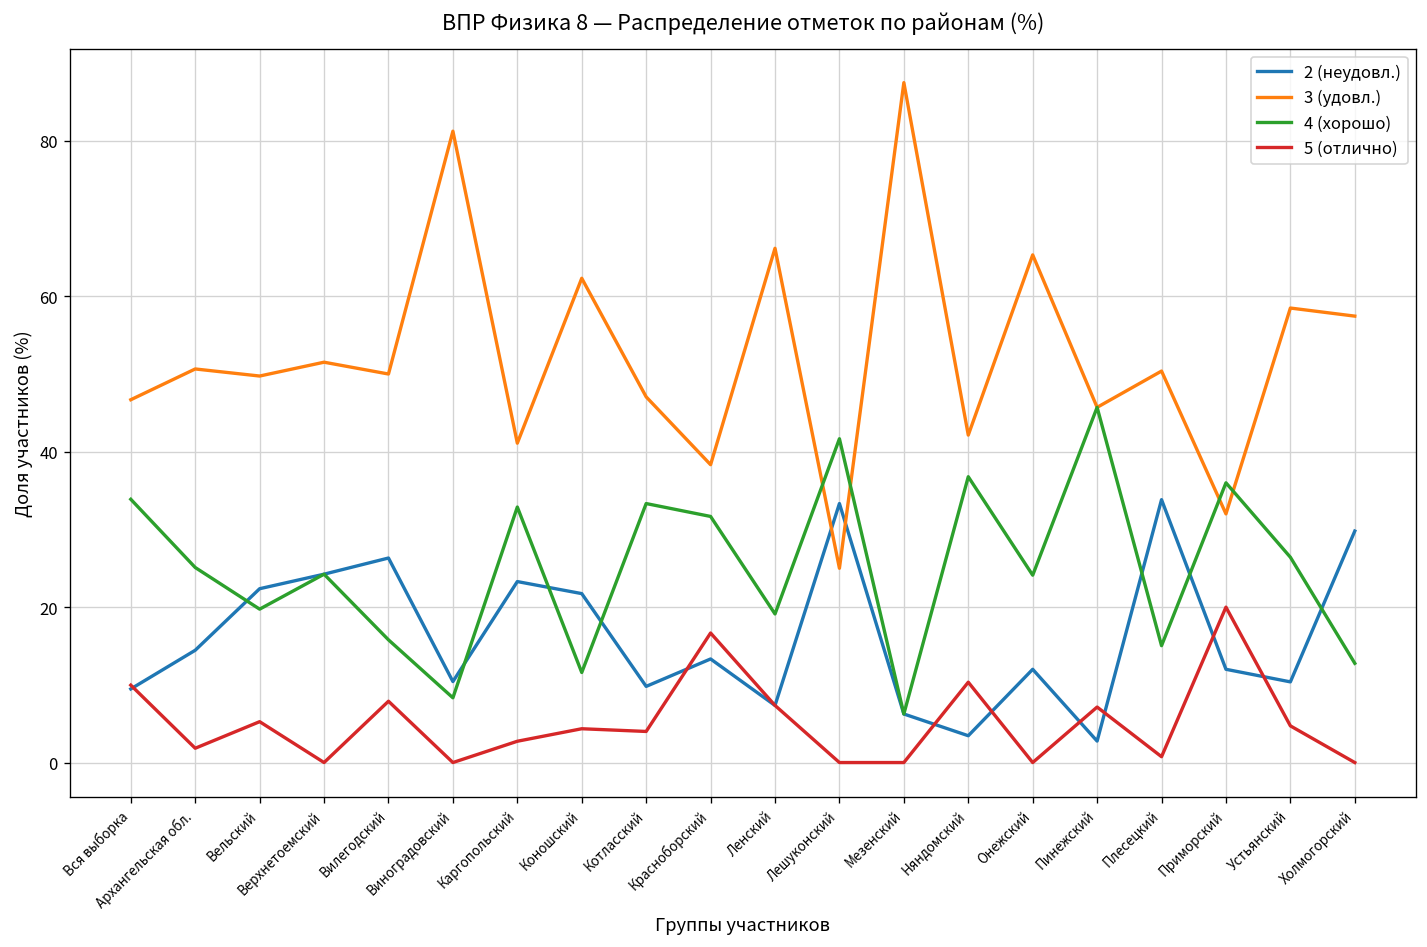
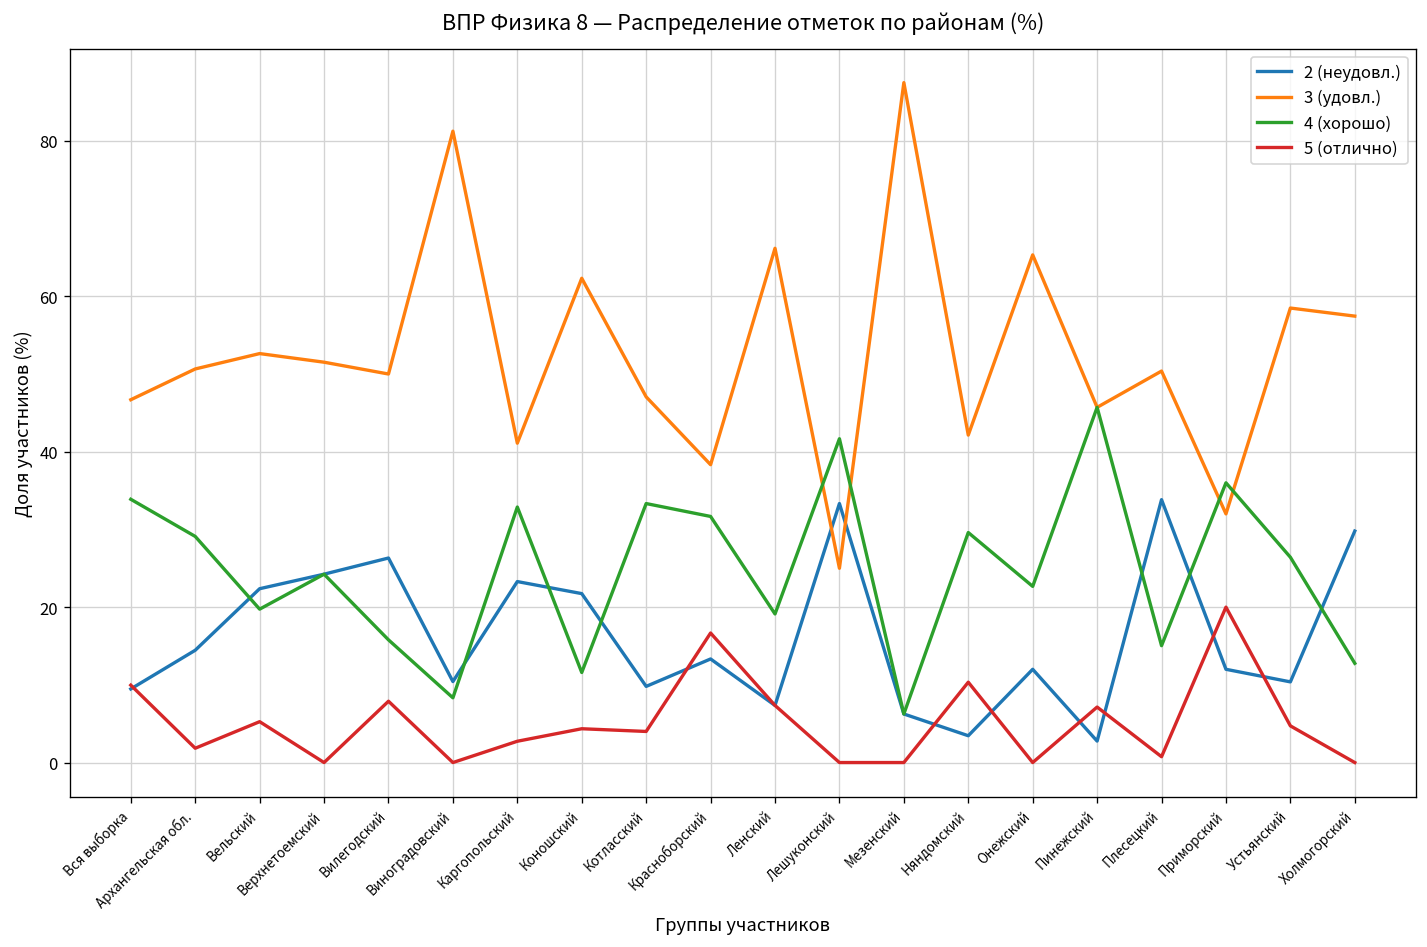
  {
    "2 (неудовл.)": {
      "Вся выборка": 9,
      "Архангельская обл.": 14,
      "Вельский": 22,
      "Вилегодский": 26,
      "Виноградовский": 10,
      "Каргопольский": 23,
      "Коношский": 22,
      "Котласский": 10,
      "Красноборский": 13,
      "Лешуконский": 33,
      "Няндомский": 3,
      "Онежский": 12,
      "Пинежский": 3,
      "Плесецкий": 34,
      "Приморский": 12,
      "Устьянский": 10,
      "Холмогорский": 30
    },
    "3 (удовл.)": {
      "Вся выборка": 47,
      "Архангельская обл.": 51,
-     "Вельский": 50,
+     "Вельский": 53,
      "Верхнетоемский": 52,
      "Вилегодский": 50,
      "Виноградовский": 81,
      "Каргопольский": 41,
      "Коношский": 62,
      "Котласский": 47,
      "Красноборский": 38,
      "Ленский": 66,
      "Лешуконский": 25,
      "Мезенский": 88,
      "Няндомский": 42,
      "Онежский": 65,
      "Плесецкий": 50,
      "Приморский": 32,
      "Устьянский": 58,
      "Холмогорский": 57
    },
    "4 (хорошо)": {
      "Вся выборка": 34,
-     "Архангельская обл.": 25,
+     "Архангельская обл.": 29,
      "Вельский": 20,
      "Вилегодский": 16,
      "Виноградовский": 8,
      "Каргопольский": 33,
      "Коношский": 12,
      "Котласский": 33,
      "Красноборский": 32,
      "Ленский": 19,
      "Лешуконский": 42,
-     "Няндомский": 37,
-     "Онежский": 24,
+     "Няндомский": 30,
+     "Онежский": 23,
      "Плесецкий": 15,
      "Приморский": 36,
      "Устьянский": 26,
      "Холмогорский": 13
    },
    "5 (отлично)": {
      "Вся выборка": 10,
      "Архангельская обл.": 2,
      "Вельский": 5,
      "Верхнетоемский": 0,
      "Вилегодский": 8,
      "Виноградовский": 0,
      "Каргопольский": 3,
      "Коношский": 4,
      "Котласский": 4,
      "Красноборский": 17,
      "Лешуконский": 0,
      "Мезенский": 0,
      "Няндомский": 10,
      "Онежский": 0,
      "Пинежский": 7,
      "Плесецкий": 1,
      "Приморский": 20,
      "Устьянский": 5,
      "Холмогорский": 0
    }
  }
